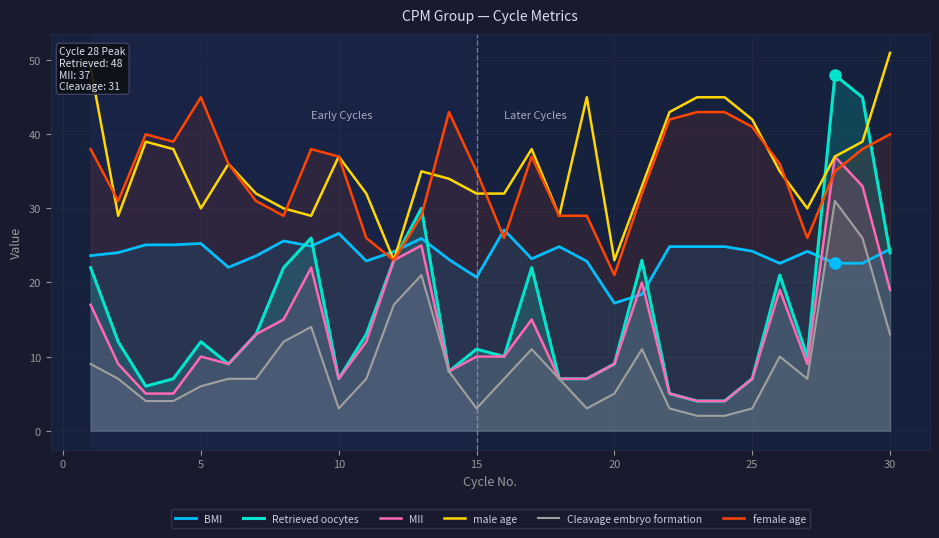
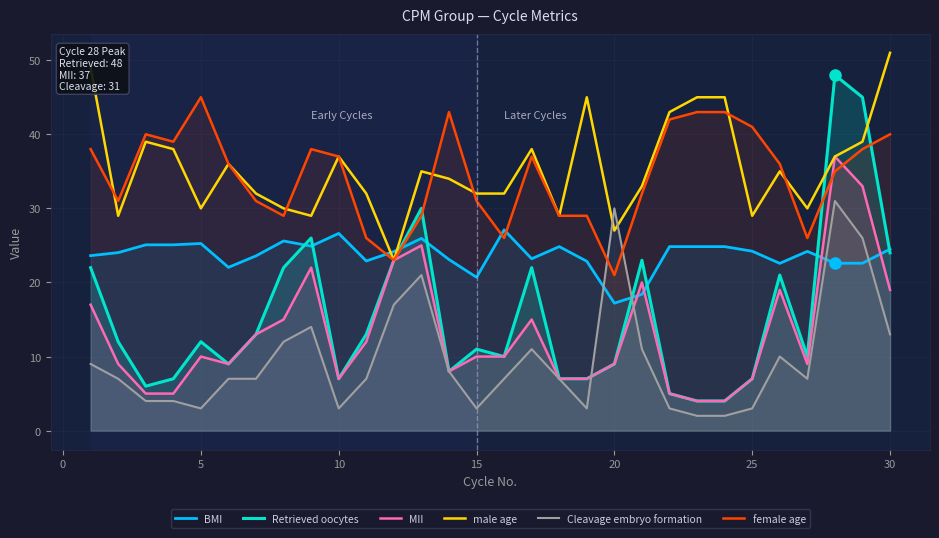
  {
    "MII": {
      "5": 10,
      "15": 10,
      "30": 19
    },
    "male age": {
      "5": 30,
      "15": 32,
-     "20": 23,
-     "25": 42,
+     "20": 27,
+     "25": 29,
      "30": 51
    },
    "Cleavage embryo formation": {
-     "5": 6,
+     "5": 3,
      "10": 3,
      "15": 3,
-     "20": 5,
+     "20": 30,
      "25": 3,
      "30": 13
    },
    "female age": {
      "5": 45,
-     "15": 35,
+     "15": 31,
      "20": 21,
      "25": 41,
      "30": 40
    }
  }
